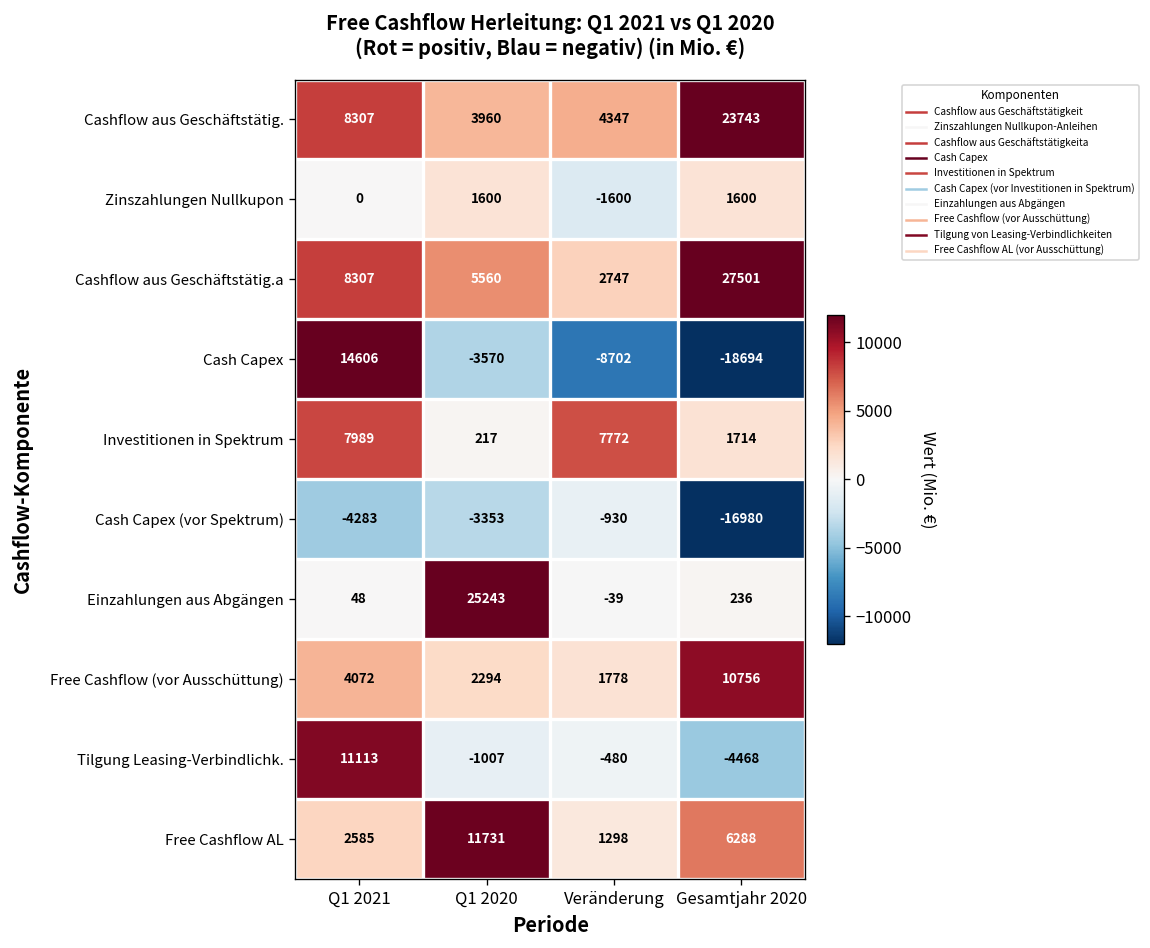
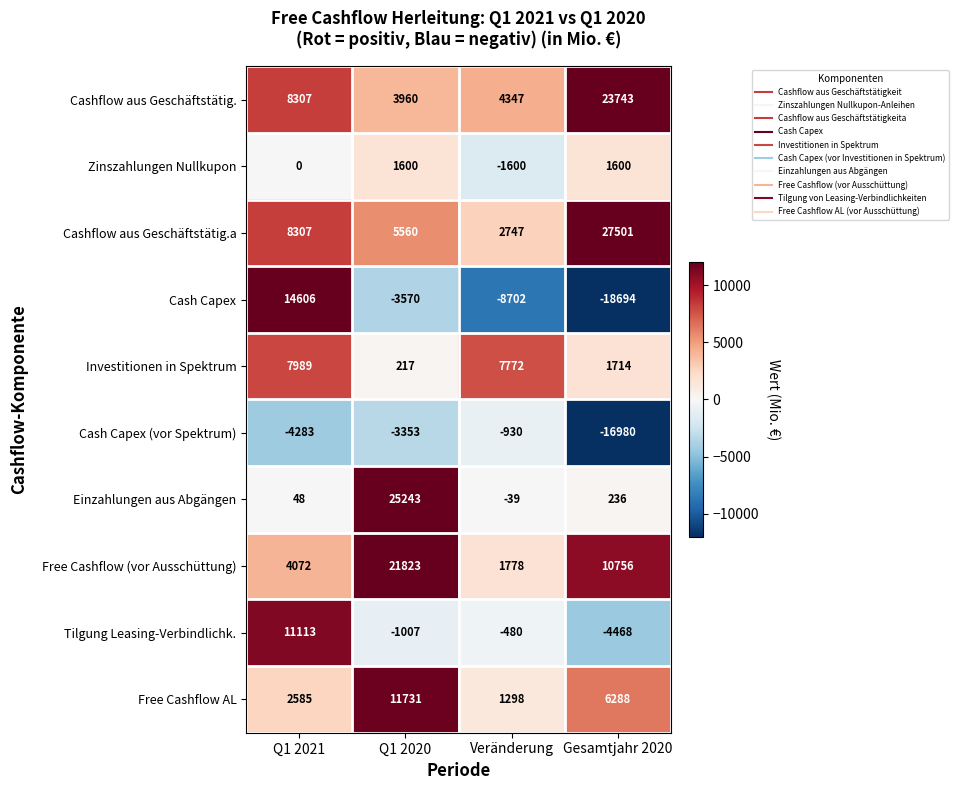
  {
    "Cashflow aus Geschäftstätig.": {
      "Q1 2021": 8307,
      "Q1 2020": 3960,
      "Veränderung": 4347,
      "Gesamtjahr 2020": 23743
    },
    "Zinszahlungen Nullkupon": {
      "Q1 2021": 0,
      "Q1 2020": 1600,
      "Veränderung": -1600,
      "Gesamtjahr 2020": 1600
    },
    "Cashflow aus Geschäftstätig.a": {
      "Q1 2021": 8307,
      "Q1 2020": 5560,
      "Veränderung": 2747,
      "Gesamtjahr 2020": 27501
    },
    "Cash Capex": {
      "Q1 2021": 14606,
      "Q1 2020": -3570,
      "Veränderung": -8702,
      "Gesamtjahr 2020": -18694
    },
    "Investitionen in Spektrum": {
      "Q1 2021": 7989,
      "Q1 2020": 217,
      "Veränderung": 7772,
      "Gesamtjahr 2020": 1714
    },
    "Cash Capex (vor Spektrum)": {
      "Q1 2021": -4283,
      "Q1 2020": -3353,
      "Veränderung": -930,
      "Gesamtjahr 2020": -16980
    },
    "Einzahlungen aus Abgängen": {
      "Q1 2021": 48,
      "Q1 2020": 25243,
      "Veränderung": -39,
      "Gesamtjahr 2020": 236
    },
    "Free Cashflow (vor Ausschüttung)": {
      "Q1 2021": 4072,
-     "Q1 2020": 2294,
+     "Q1 2020": 21823,
      "Veränderung": 1778,
      "Gesamtjahr 2020": 10756
    },
    "Tilgung Leasing-Verbindlichk.": {
      "Q1 2021": 11113,
      "Q1 2020": -1007,
      "Veränderung": -480,
      "Gesamtjahr 2020": -4468
    },
    "Free Cashflow AL": {
      "Q1 2021": 2585,
      "Q1 2020": 11731,
      "Veränderung": 1298,
      "Gesamtjahr 2020": 6288
    }
  }
